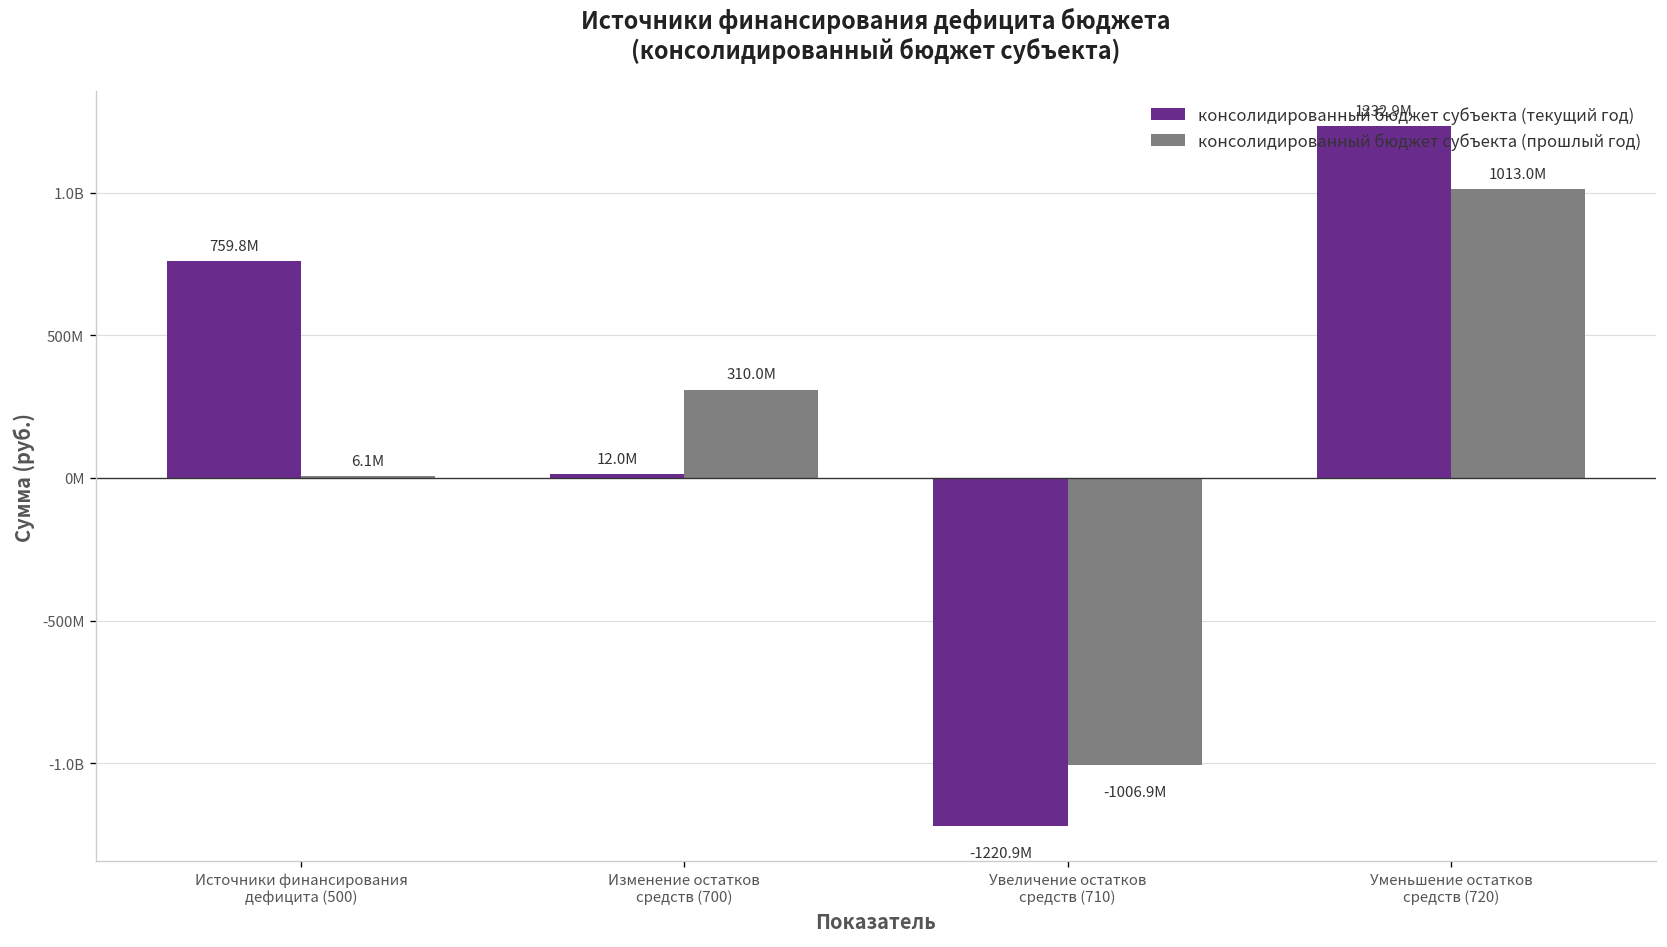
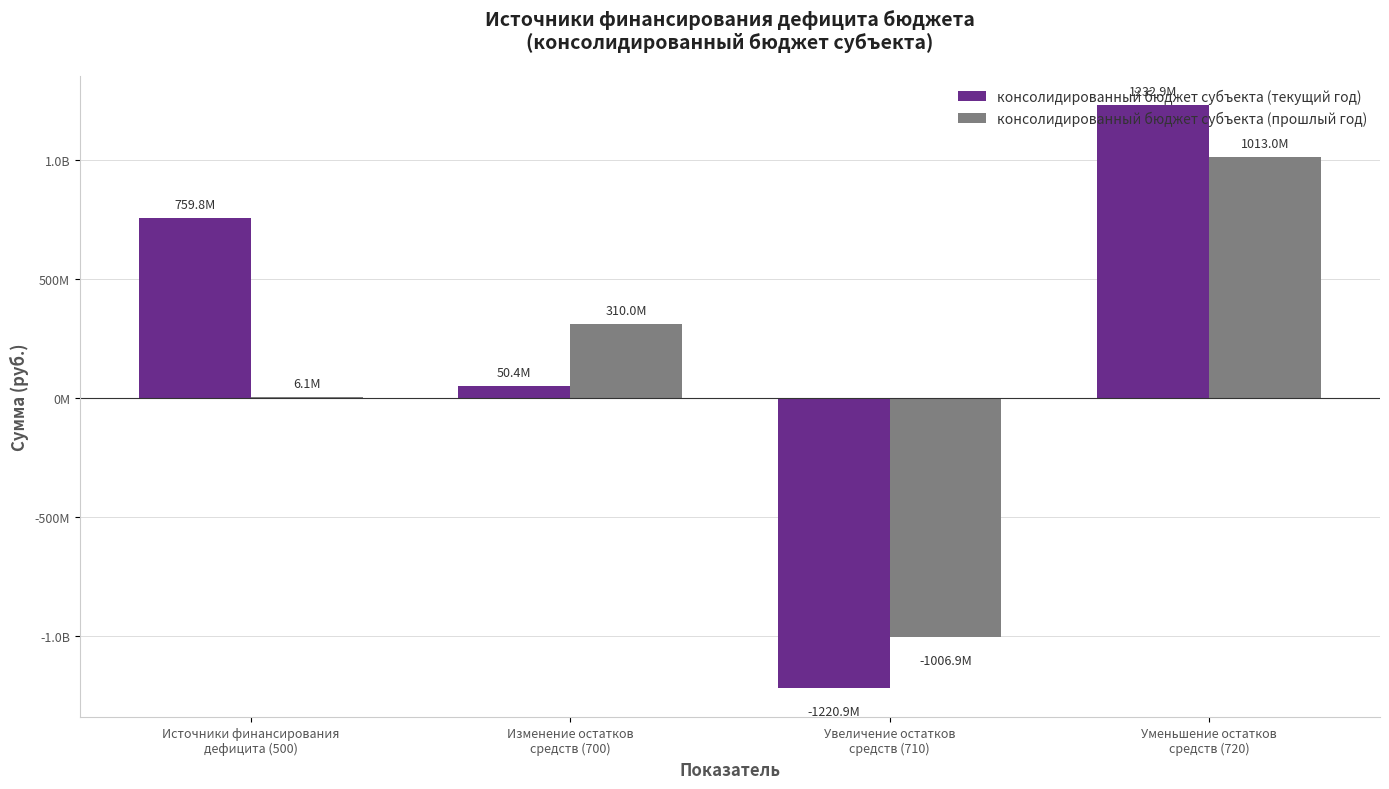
  {
    "консолидированный бюджет субъекта (текущий год)": {
      "Источники финансирования дефицита (500)": "759.8M",
-     "Изменение остатков средств (700)": "12.0M",
+     "Изменение остатков средств (700)": "50.4M",
      "Увеличение остатков средств (710)": "-1220.9M",
      "Уменьшение остатков средств (720)": "1232.9M"
    },
    "консолидированный бюджет субъекта (прошлый год)": {
      "Источники финансирования дефицита (500)": "6.1M",
      "Изменение остатков средств (700)": "310.0M",
      "Увеличение остатков средств (710)": "-1006.9M",
      "Уменьшение остатков средств (720)": "1013.0M"
    }
  }
